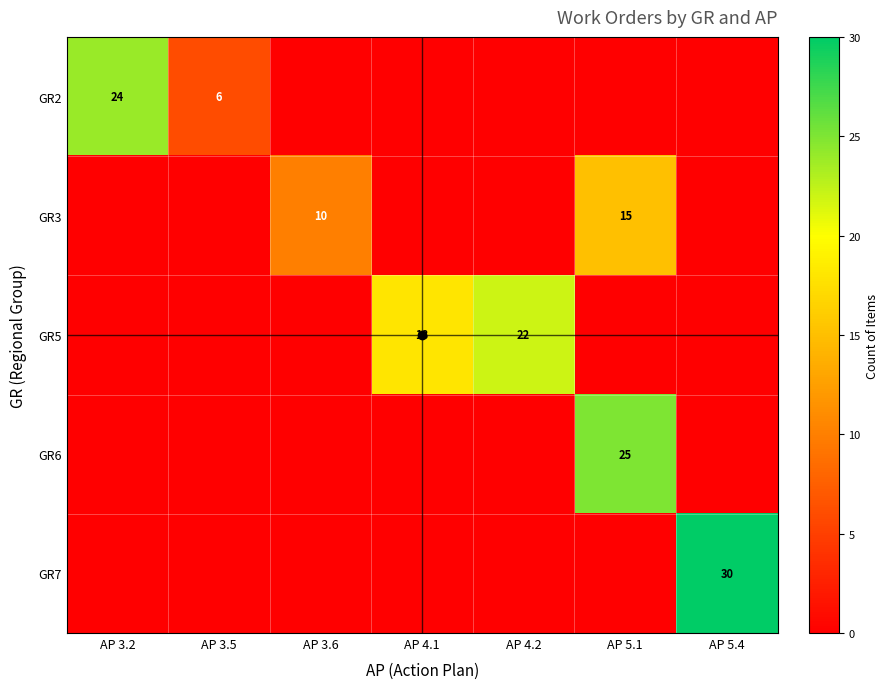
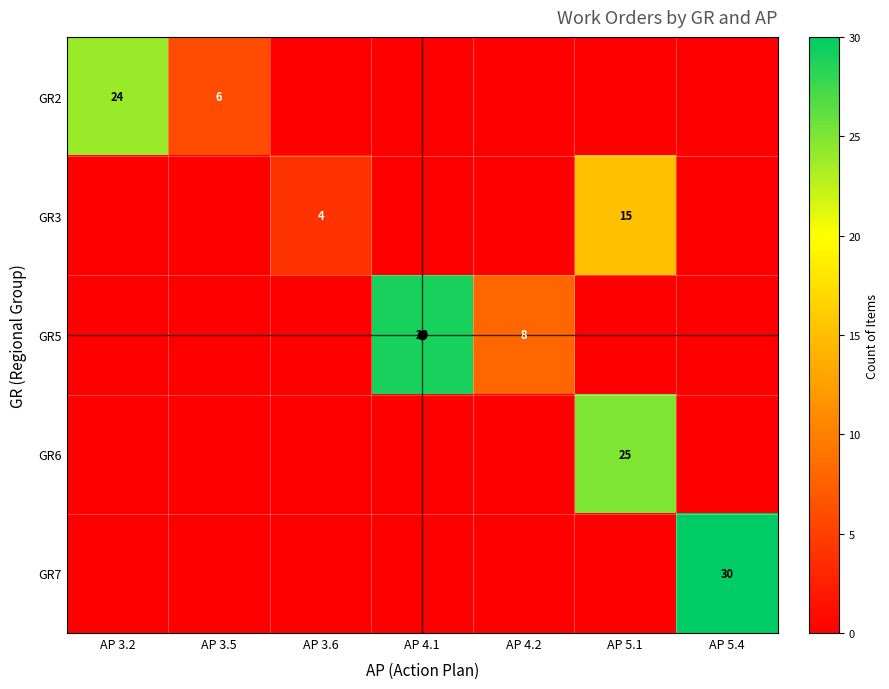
  {
    "GR2": {
      "AP 3.2": 24,
      "AP 3.5": 6
    },
    "GR3": {
-     "AP 3.6": 10,
+     "AP 3.6": 4,
      "AP 5.1": 15
    },
    "GR5": {
-     "AP 4.1": 18,
-     "AP 4.2": 22
+     "AP 4.1": 29,
+     "AP 4.2": 8
    },
    "GR6": {
      "AP 5.1": 25
    },
    "GR7": {
      "AP 5.4": 30
    }
  }
